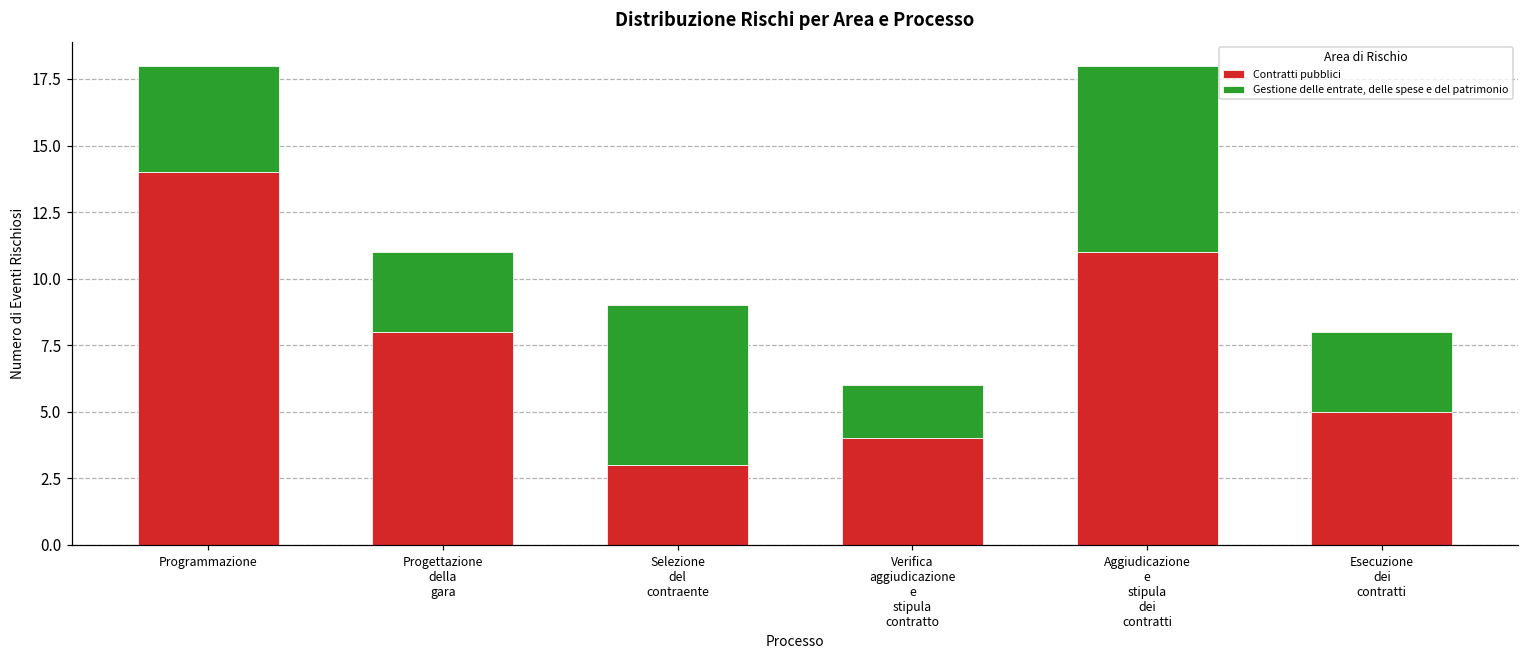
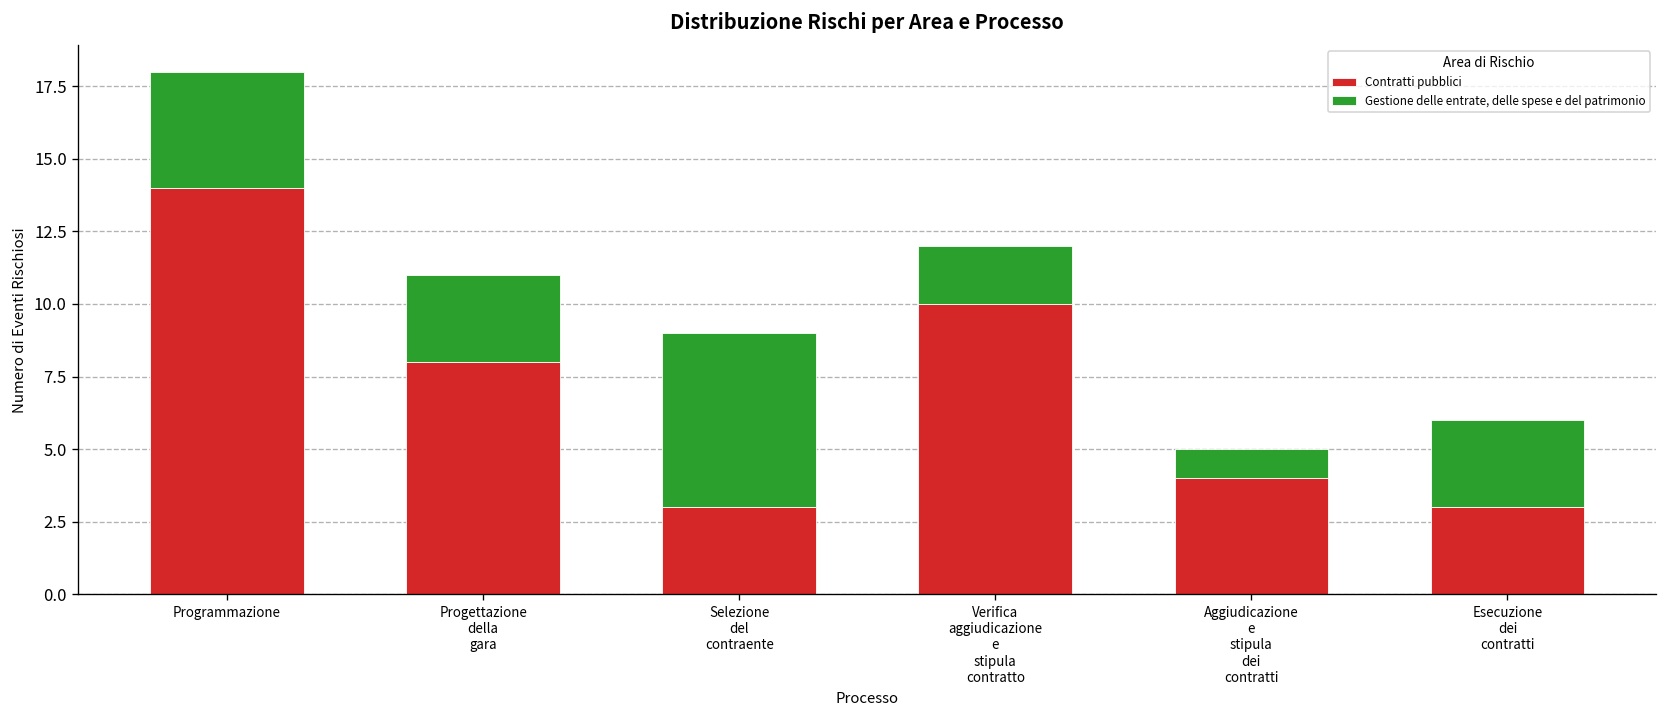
  {
    "Contratti pubblici": {
      "Programmazione": 14,
      "Progettazione della gara": 8,
      "Selezione del contraente": 3,
-     "Verifica aggiudicazione e stipula contratto": 4,
-     "Aggiudicazione e stipula dei contratti": 11,
-     "Esecuzione dei contratti": 5
+     "Verifica aggiudicazione e stipula contratto": 10,
+     "Aggiudicazione e stipula dei contratti": 4,
+     "Esecuzione dei contratti": 3
    },
    "Gestione delle entrate, delle spese e del patrimonio": {
      "Programmazione": 4,
      "Progettazione della gara": 3,
      "Selezione del contraente": 6,
      "Verifica aggiudicazione e stipula contratto": 2,
-     "Aggiudicazione e stipula dei contratti": 7,
+     "Aggiudicazione e stipula dei contratti": 1,
      "Esecuzione dei contratti": 3
    }
  }
